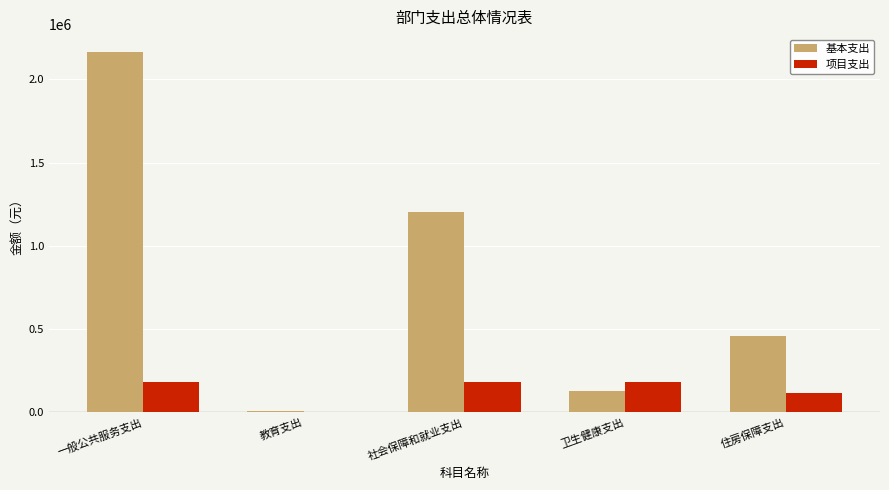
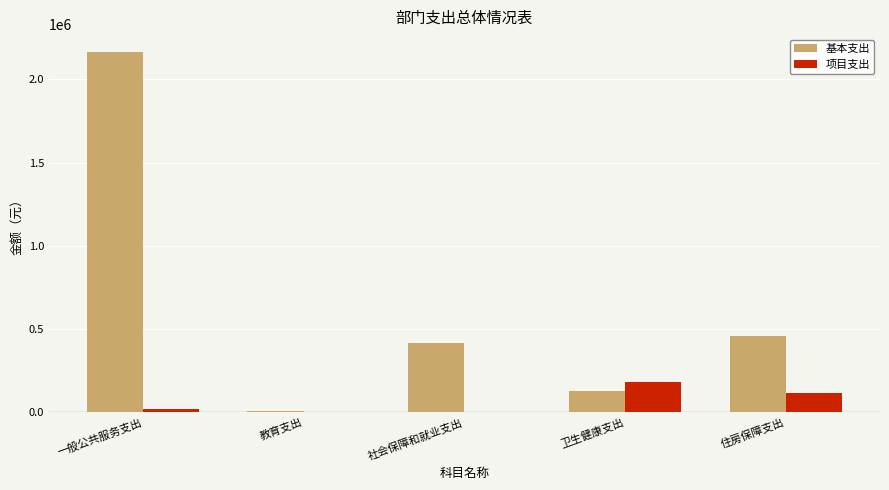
  {
    "基本支出": {
      "一般公共服务支出": 2160000,
-     "社会保障和就业支出": 1200000,
+     "社会保障和就业支出": 420000,
      "卫生健康支出": 130000,
      "住房保障支出": 460000
    },
    "项目支出": {
-     "一般公共服务支出": 180000,
+     "一般公共服务支出": 20000,
      "教育支出": 0,
-     "社会保障和就业支出": 180000,
+     "社会保障和就业支出": 0,
      "卫生健康支出": 190000,
      "住房保障支出": 120000
    }
  }
